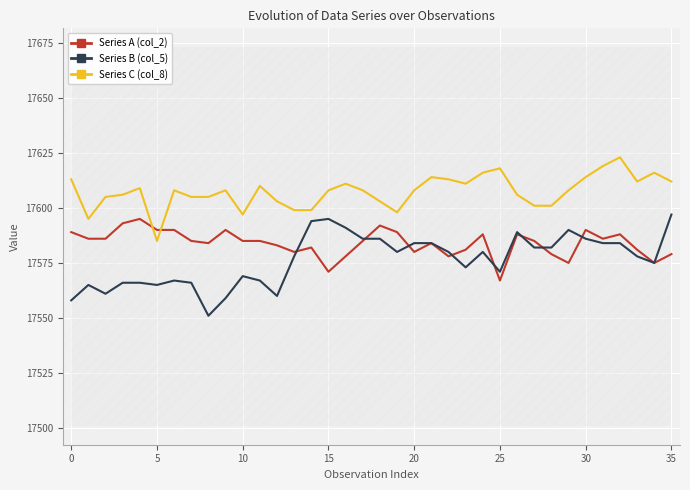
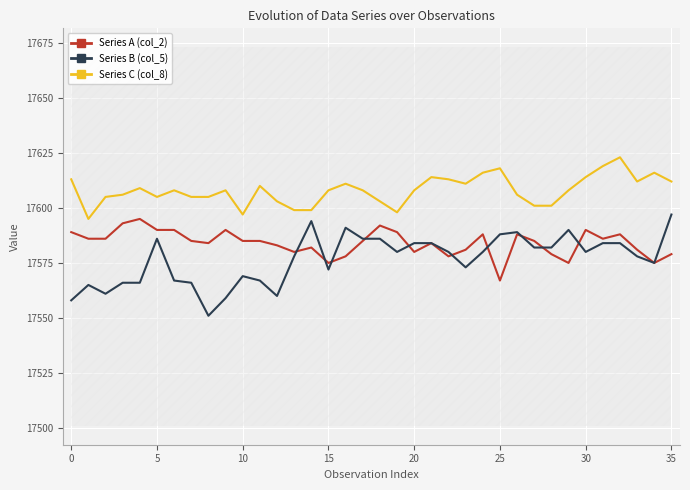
  {
    "Series A (col_2)": {
      "0": 17589,
      "5": 17590,
      "10": 17585,
-     "15": 17571,
+     "15": 17575,
      "20": 17580,
      "25": 17567,
      "30": 17590,
      "35": 17579
    },
    "Series B (col_5)": {
      "0": 17558,
-     "5": 17565,
+     "5": 17586,
      "10": 17569,
-     "15": 17595,
+     "15": 17572,
      "20": 17584,
-     "25": 17571,
-     "30": 17586,
+     "25": 17588,
+     "30": 17580,
      "35": 17597
    },
    "Series C (col_8)": {
      "0": 17613,
-     "5": 17585,
+     "5": 17605,
      "10": 17597,
      "15": 17608,
      "20": 17608,
      "25": 17618,
      "30": 17614,
      "35": 17612
    }
  }
